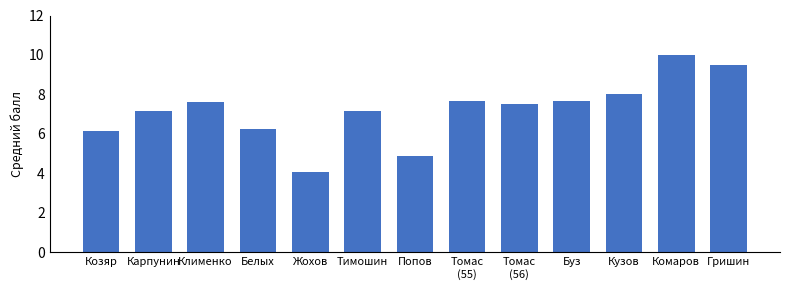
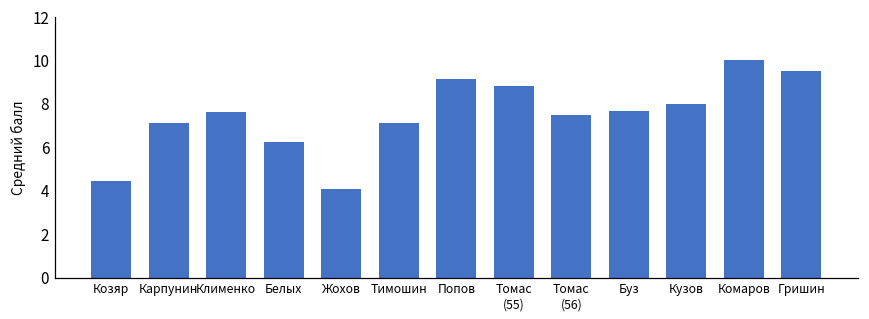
  {
-   "Козяр": 6.1,
+   "Козяр": 4.4,
    "Карпунин": 7.1,
    "Клименко": 7.6,
    "Белых": 6.2,
    "Жохов": 4.1,
    "Тимошин": 7.1,
-   "Попов": 4.9,
-   "Томас (55)": 7.7,
+   "Попов": 9.1,
+   "Томас (55)": 8.8,
    "Томас (56)": 7.5,
    "Буз": 7.7,
    "Кузов": 8.0,
    "Комаров": 10.0,
    "Гришин": 9.5
  }
